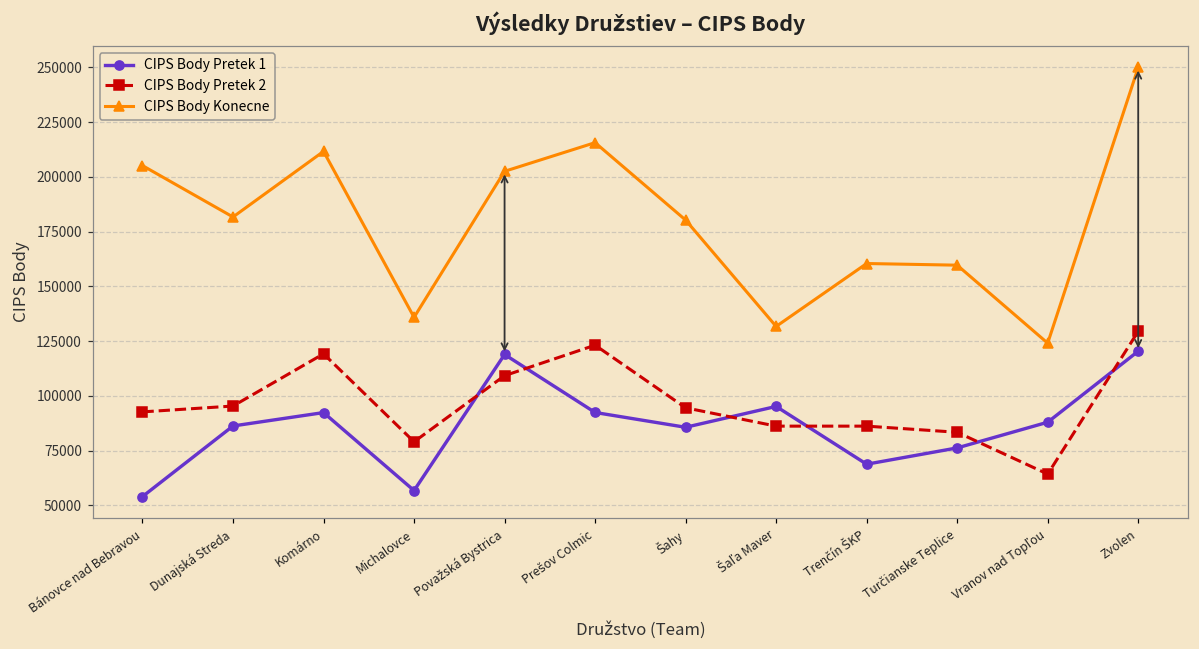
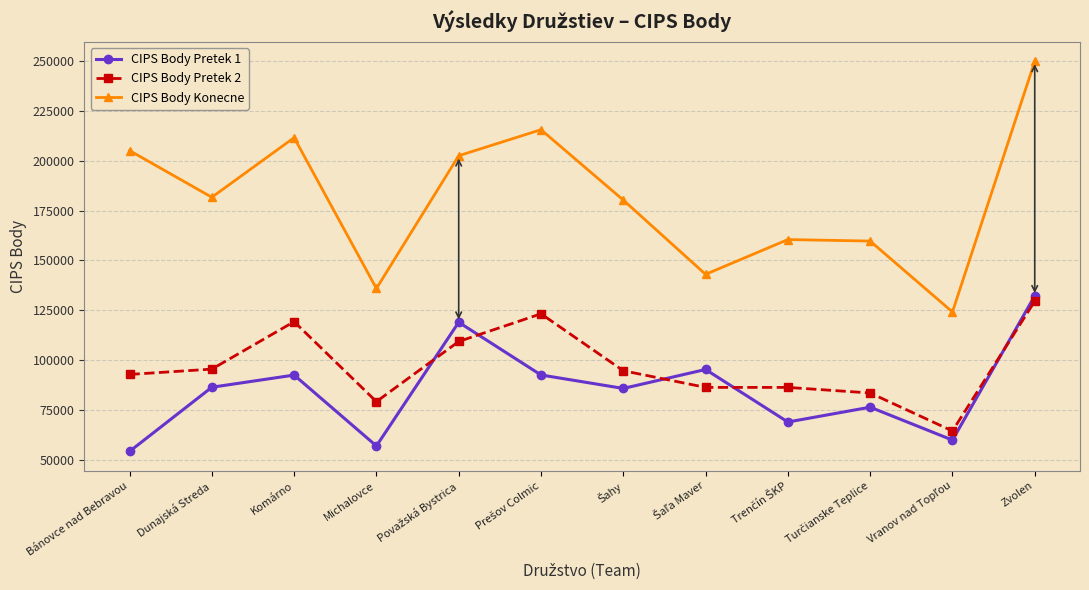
  {
    "CIPS Body Pretek 1": {
      "Bánovce nad Bebravou": 54000,
      "Dunajská Streda": 86000,
      "Komárno": 92000,
      "Michalovce": 57000,
      "Považská Bystrica": 119000,
      "Prešov Colmic": 92000,
      "Šahy": 86000,
      "Šaľa Maver": 95000,
      "Trenčín ŠKP": 69000,
      "Turčianske Teplice": 76000,
-     "Vranov nad Topľou": 88000,
-     "Zvolen": 120000
+     "Vranov nad Topľou": 60000,
+     "Zvolen": 132000
    },
    "CIPS Body Pretek 2": {
      "Bánovce nad Bebravou": 93000,
      "Dunajská Streda": 95000,
      "Komárno": 119000,
      "Michalovce": 79000,
      "Považská Bystrica": 109000,
      "Prešov Colmic": 123000,
      "Šahy": 95000,
      "Šaľa Maver": 86000,
      "Trenčín ŠKP": 86000,
      "Turčianske Teplice": 83000,
      "Vranov nad Topľou": 64000,
      "Zvolen": 130000
    },
    "CIPS Body Konecne": {
      "Bánovce nad Bebravou": 205000,
      "Dunajská Streda": 182000,
      "Komárno": 212000,
      "Michalovce": 136000,
      "Považská Bystrica": 203000,
      "Prešov Colmic": 216000,
      "Šahy": 180000,
-     "Šaľa Maver": 132000,
+     "Šaľa Maver": 143000,
      "Trenčín ŠKP": 160000,
      "Turčianske Teplice": 160000,
      "Vranov nad Topľou": 124000,
      "Zvolen": 250000
    }
  }
